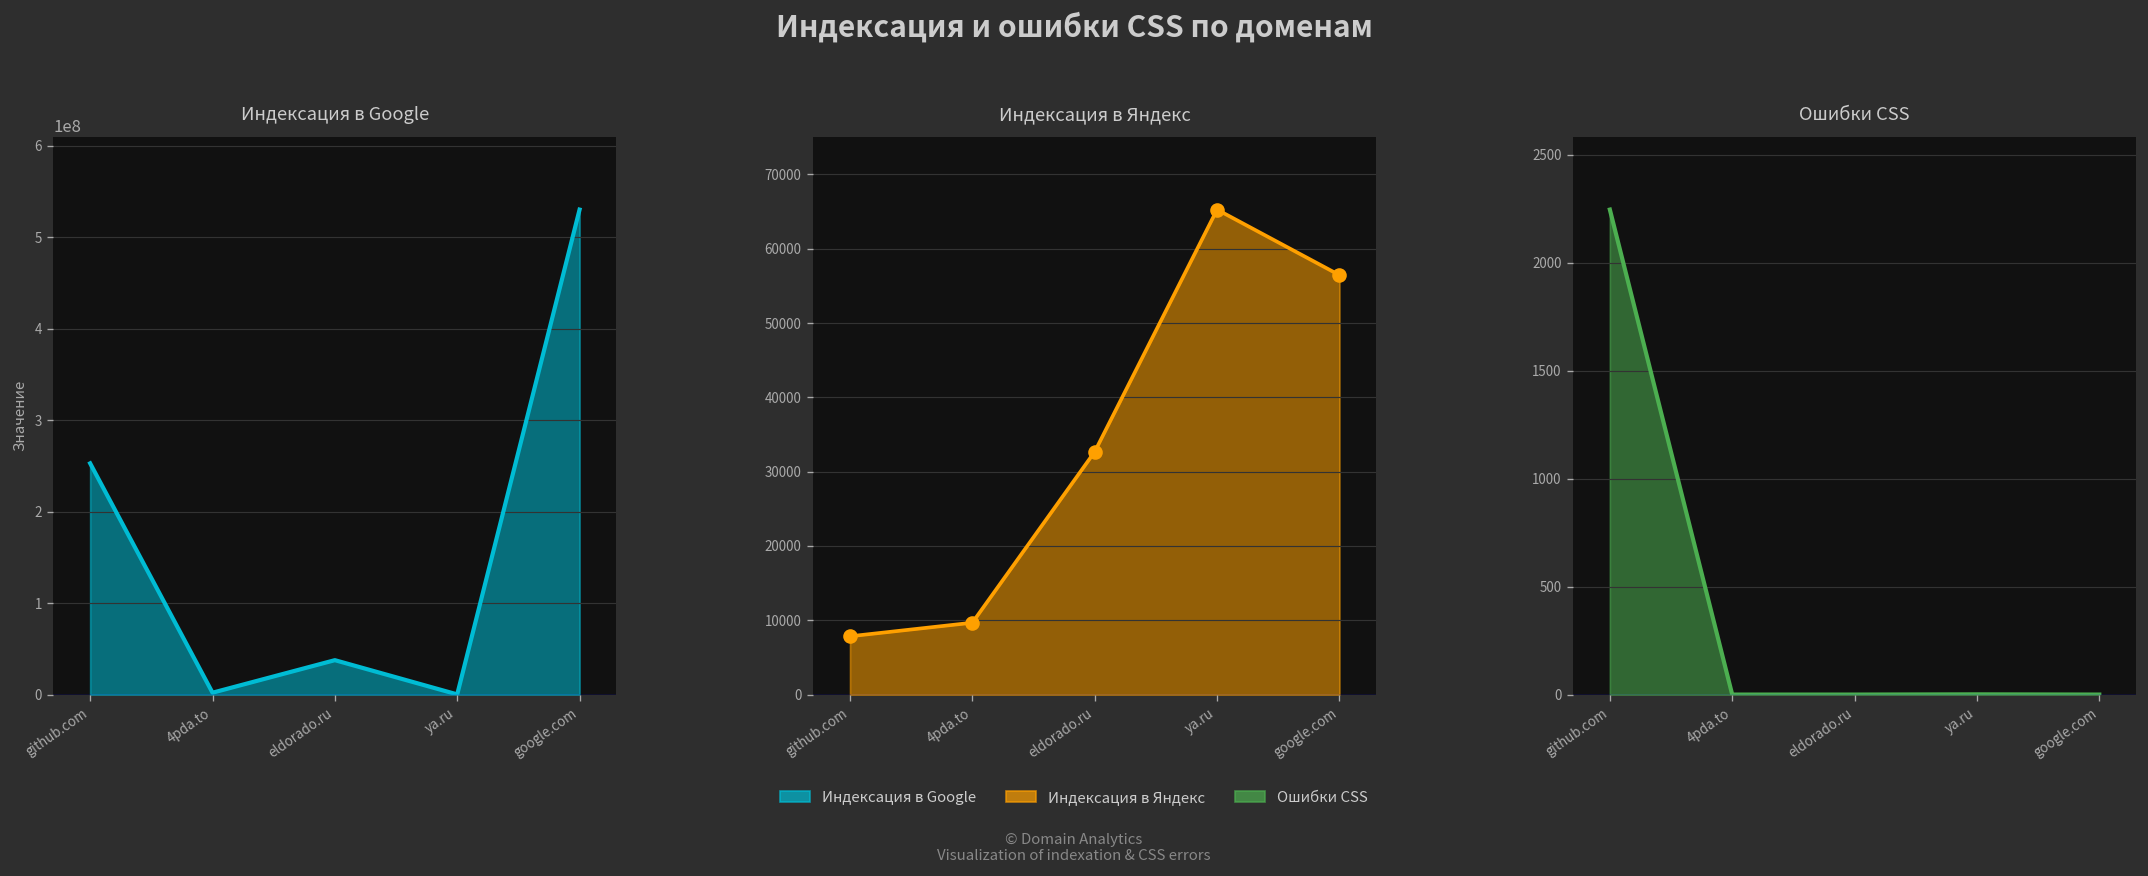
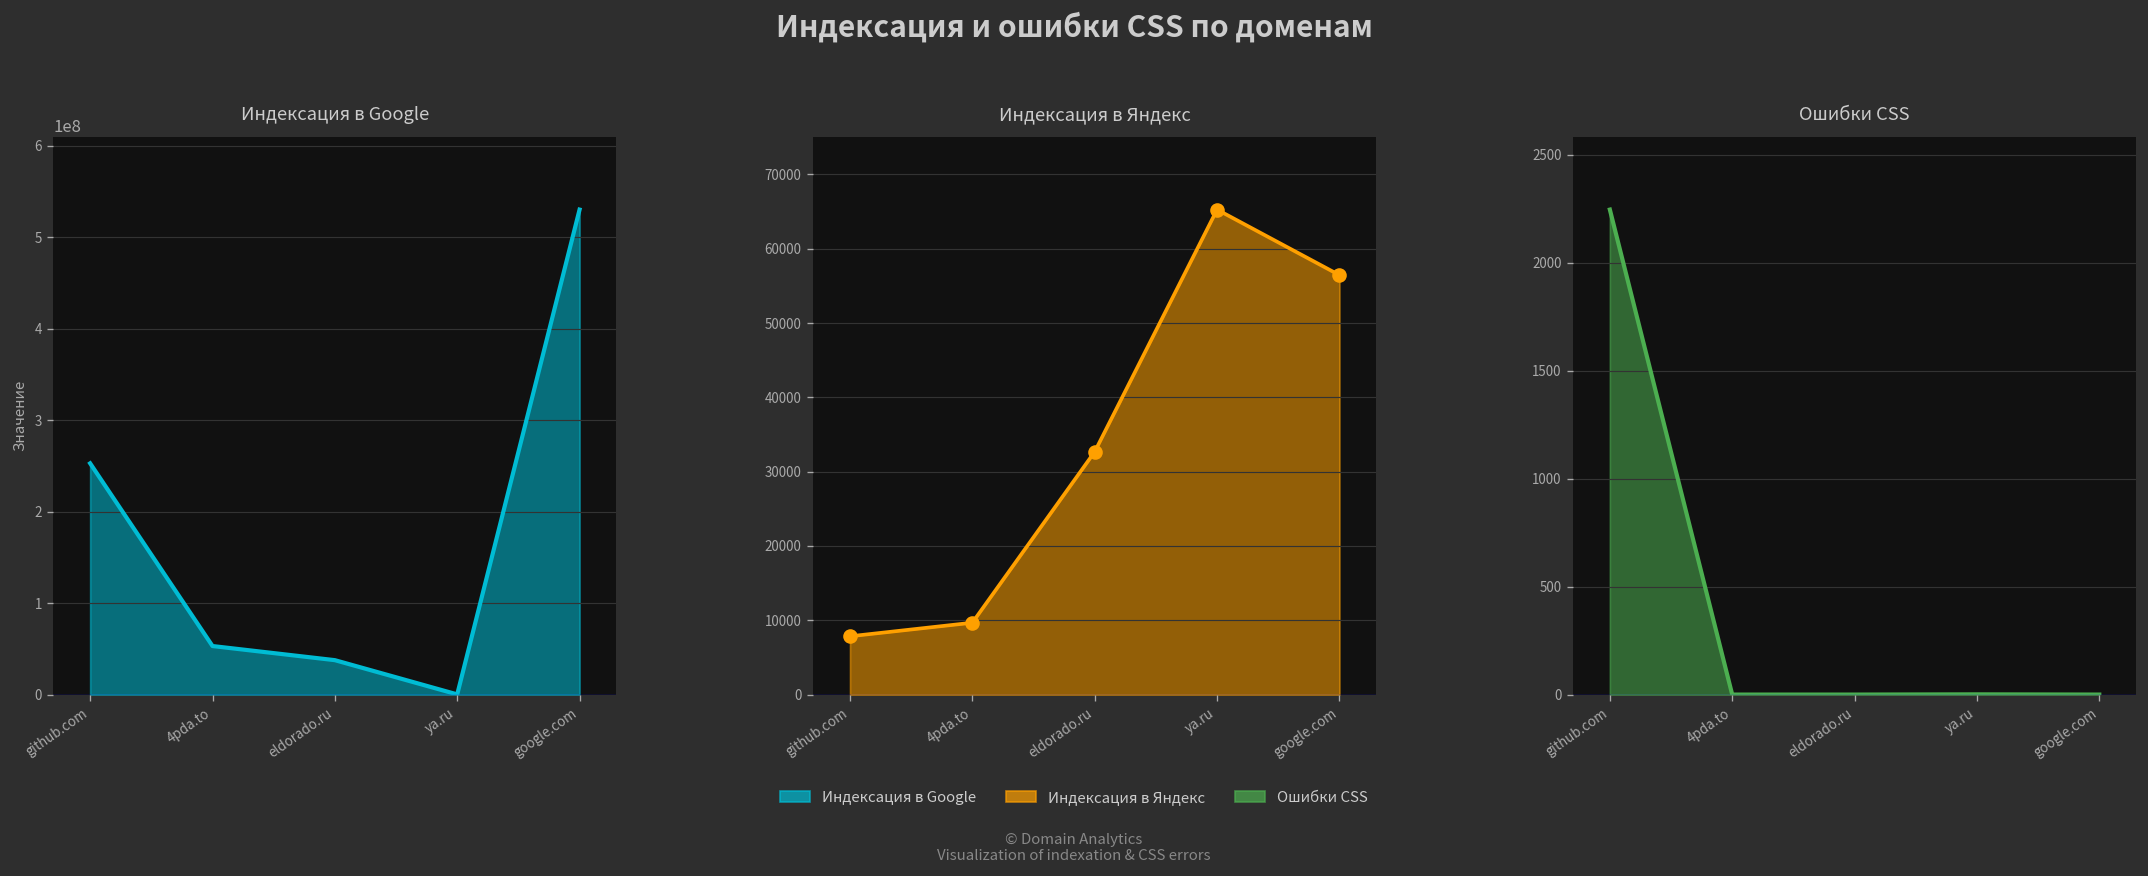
  {
    "Индексация в Google": {
      "github.com": 250000000,
-     "4pda.to": 0,
+     "4pda.to": 50000000,
      "eldorado.ru": 40000000,
      "ya.ru": 0,
      "google.com": 530000000
    },
    "Индексация в Яндекс": {
      "github.com": 8000,
      "4pda.to": 10000,
      "eldorado.ru": 33000,
      "ya.ru": 65000,
      "google.com": 56000
    },
    "Ошибки CSS": {
      "github.com": 2250,
      "4pda.to": 0,
      "eldorado.ru": 0,
      "ya.ru": 0,
      "google.com": 0
    }
  }
